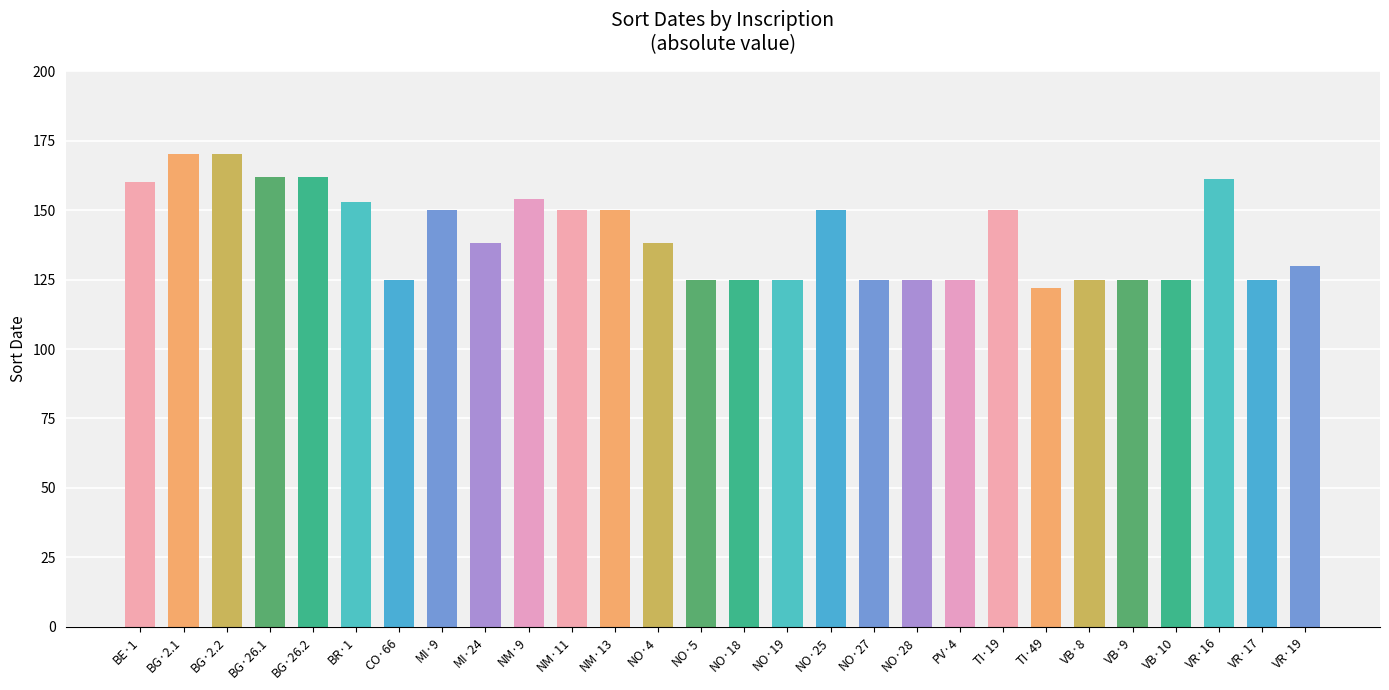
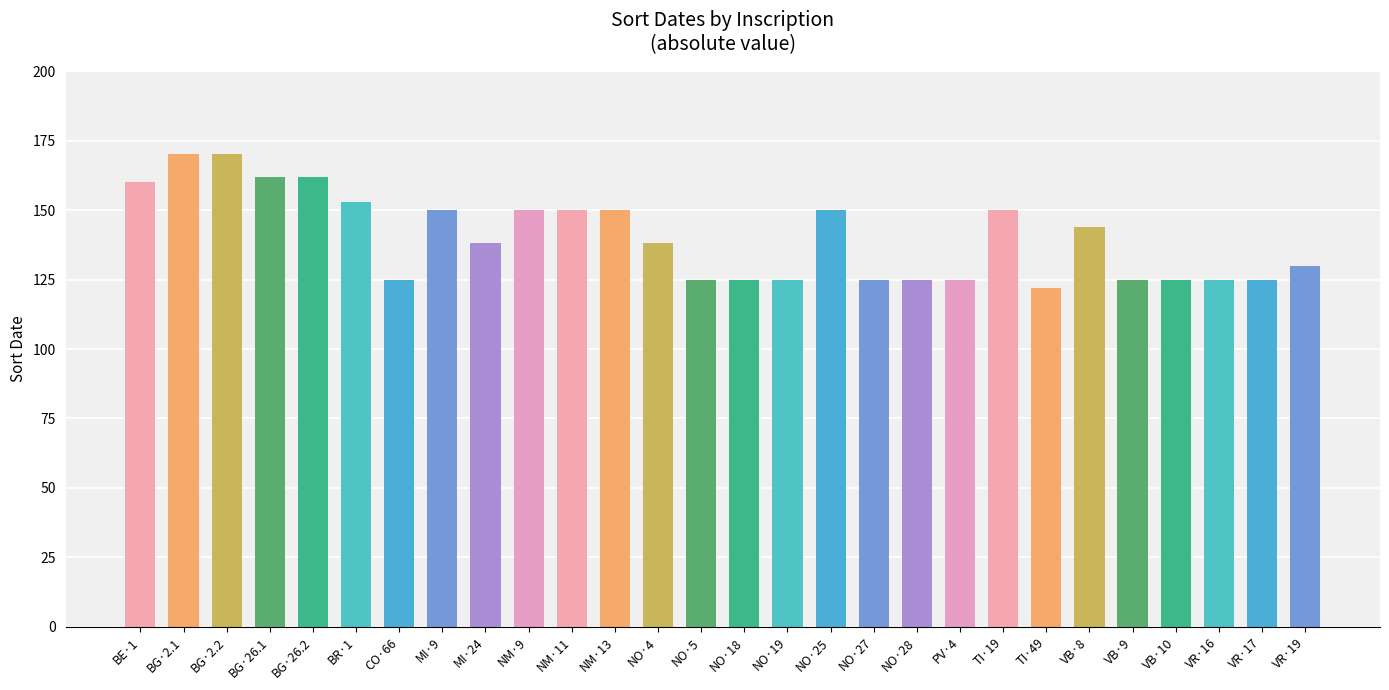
  {
    "BE·1": 160,
    "BG·2.1": 170,
    "BG·2.2": 170,
    "BG·26.1": 162,
    "BG·26.2": 162,
    "BR·1": 153,
    "CO·66": 125,
    "MI·9": 150,
    "MI·24": 138,
-   "NM·9": 154,
+   "NM·9": 150,
    "NM·11": 150,
    "NM·13": 150,
    "NO·4": 138,
    "NO·5": 125,
    "NO·18": 125,
    "NO·19": 125,
    "NO·25": 150,
    "NO·27": 125,
    "NO·28": 125,
    "PV·4": 125,
    "TI·19": 150,
    "TI·49": 122,
-   "VB·8": 125,
+   "VB·8": 144,
    "VB·9": 125,
    "VB·10": 125,
-   "VR·16": 161,
+   "VR·16": 125,
    "VR·17": 125,
    "VR·19": 130
  }
